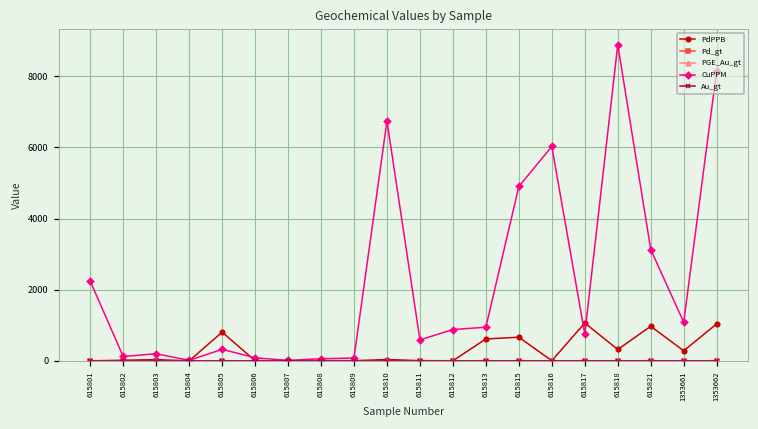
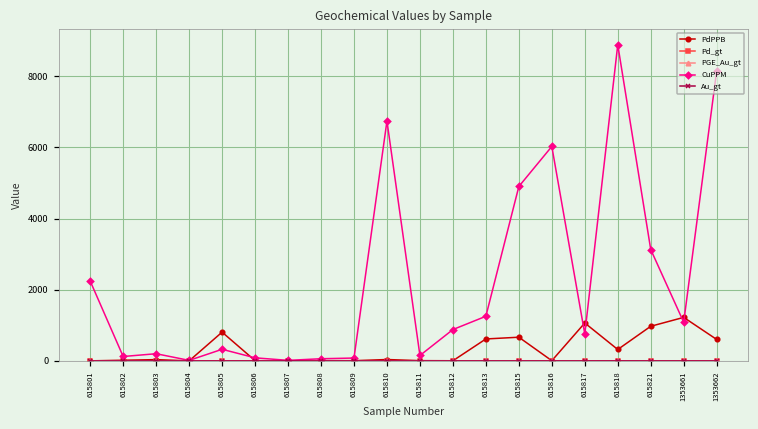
  {
    "PdPPB": {
      "615805": 800,
      "615813": 600,
      "615815": 700,
      "615817": 1100,
      "615818": 300,
      "615821": 1000,
-     "1353661": 300,
-     "1353662": 1000
+     "1353661": 1200,
+     "1353662": 600
    },
    "Au_gt": {
      "615805": 0,
      "615813": 0,
      "615815": 0,
      "615817": 0,
      "615818": 0,
      "615821": 0,
      "1353661": 0,
      "1353662": 0
    },
    "CuPPM": {
      "615801": 2200,
      "615802": 100,
      "615803": 200,
      "615805": 300,
      "615806": 100,
      "615810": 6700,
-     "615811": 600,
+     "615811": 200,
      "615812": 900,
-     "615813": 900,
+     "615813": 1300,
      "615815": 4900,
      "615816": 6000,
      "615817": 800,
      "615818": 8900,
      "615821": 3100,
      "1353661": 1100
    }
  }
